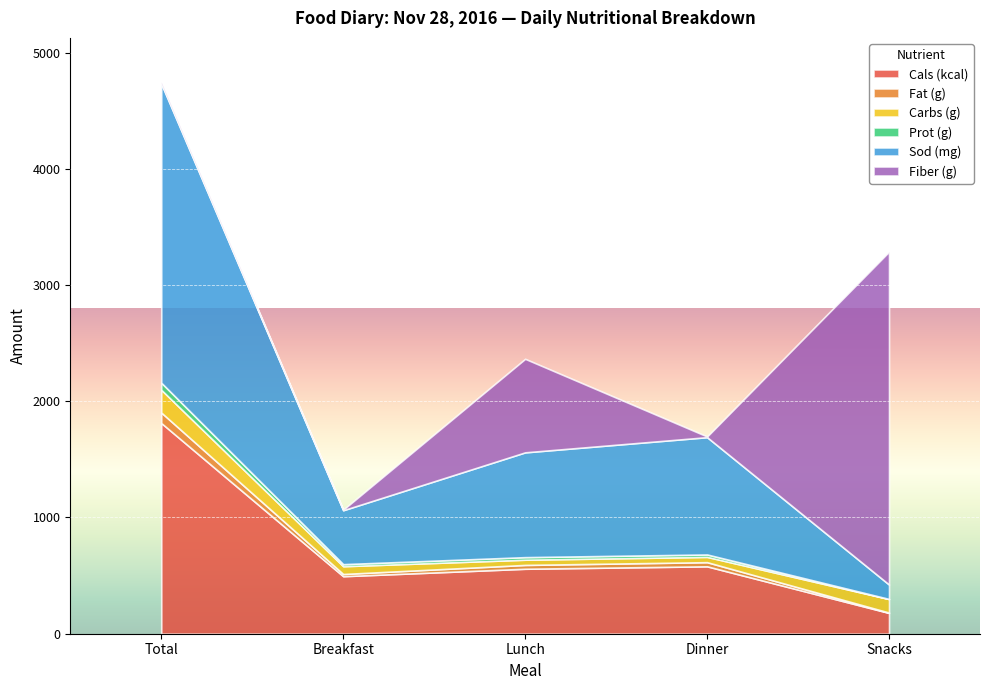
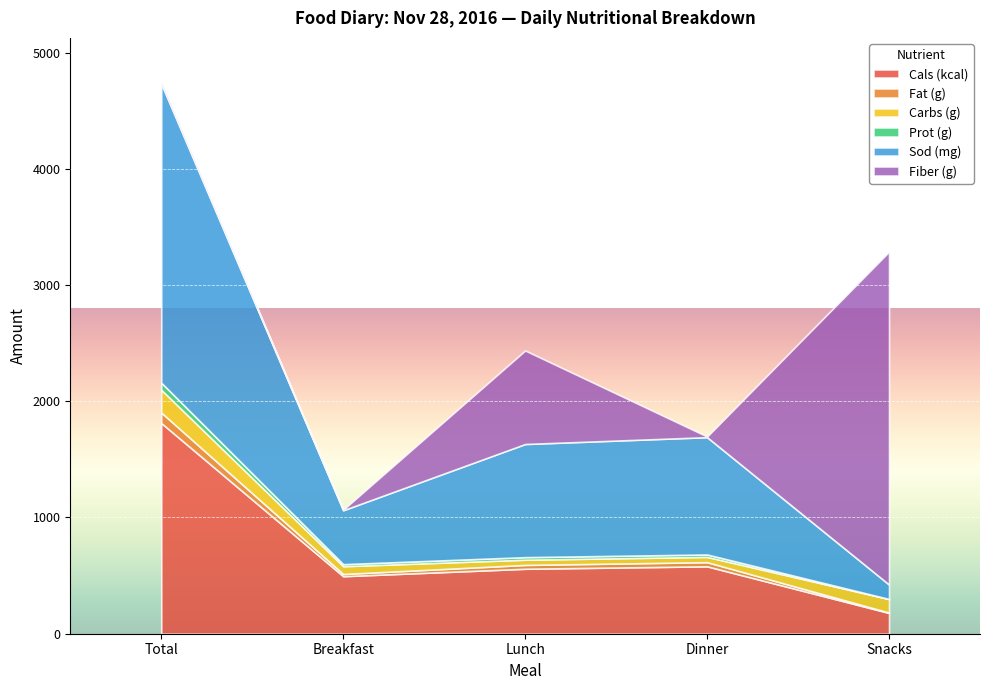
  {
    "Carbs (g)": {
      "Total": 200
    },
    "Prot (g)": {
      "Total": 60
    },
    "Sod (mg)": {
-     "Lunch": 900,
+     "Lunch": 970,
      "Snacks": 120
    },
    "Fiber (g)": {
      "Lunch": 800,
      "Snacks": 2860
    }
  }
